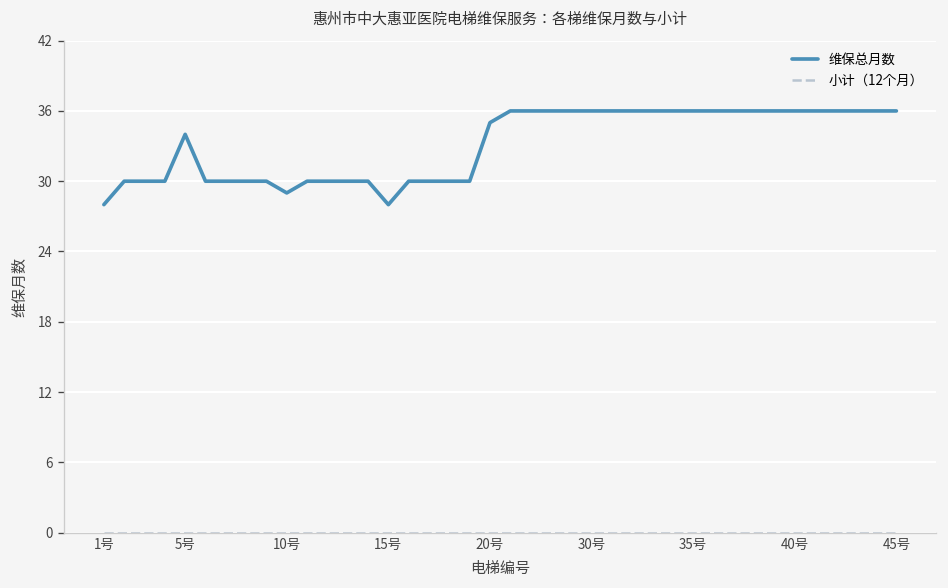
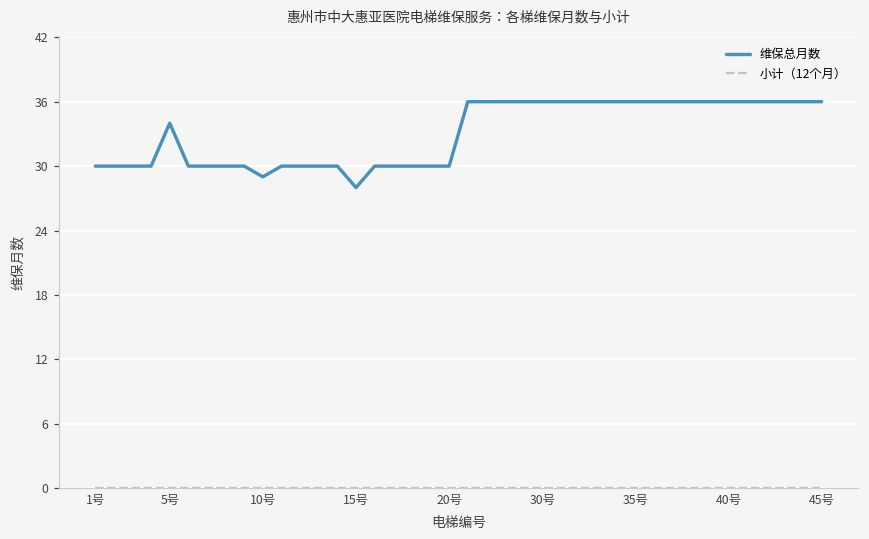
  {
    "维保总月数": {
-     "1号": 28,
+     "1号": 30,
      "5号": 34,
      "10号": 29,
      "15号": 28,
-     "20号": 35,
+     "20号": 30,
      "30号": 36,
      "35号": 36,
      "40号": 36,
      "45号": 36
    },
    "小计（12个月）": {
      "1号": 0,
      "5号": 0,
      "10号": 0,
      "15号": 0,
      "20号": 0,
      "30号": 0,
      "35号": 0,
      "40号": 0,
      "45号": 0
    }
  }
